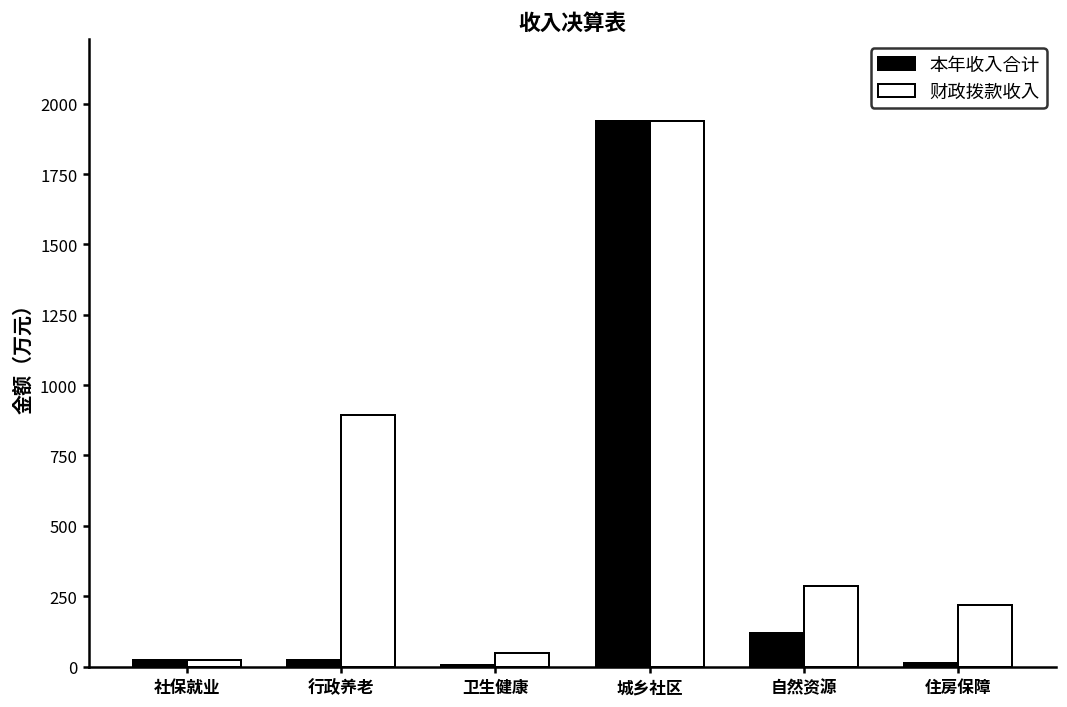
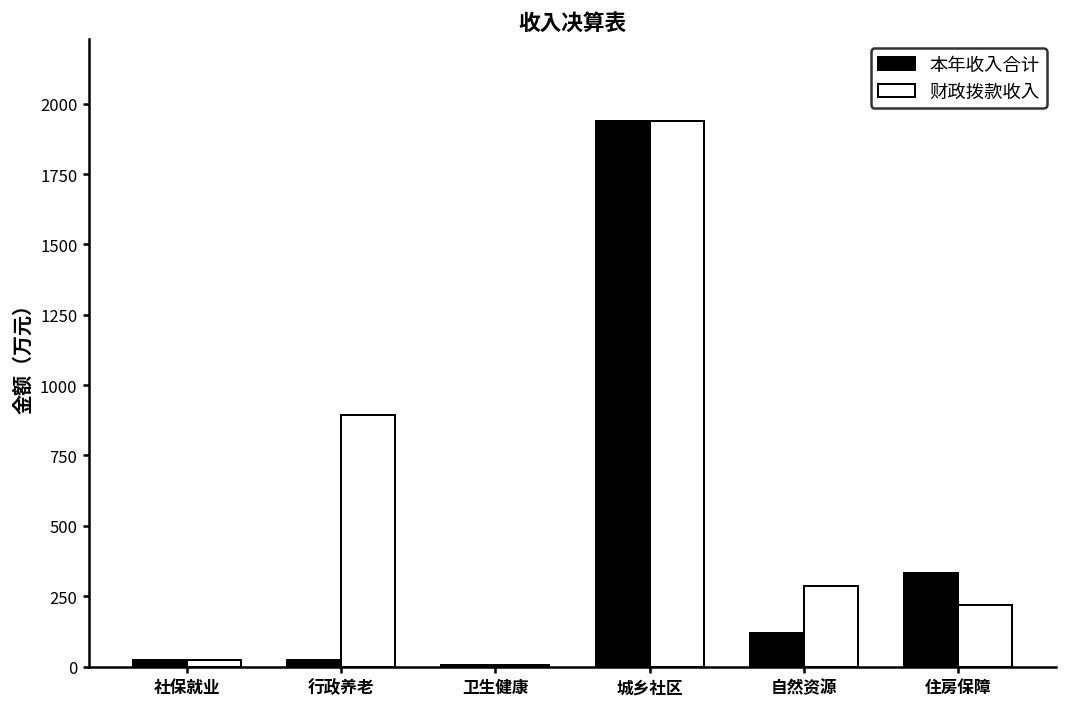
  {
    "本年收入合计": {
      "社保就业": 20,
      "行政养老": 20,
      "城乡社区": 1940,
      "自然资源": 120,
-     "住房保障": 10
+     "住房保障": 330
    },
    "财政拨款收入": {
      "社保就业": 20,
      "行政养老": 890,
-     "卫生健康": 50,
+     "卫生健康": 10,
      "城乡社区": 1940,
      "自然资源": 290,
      "住房保障": 220
    }
  }
